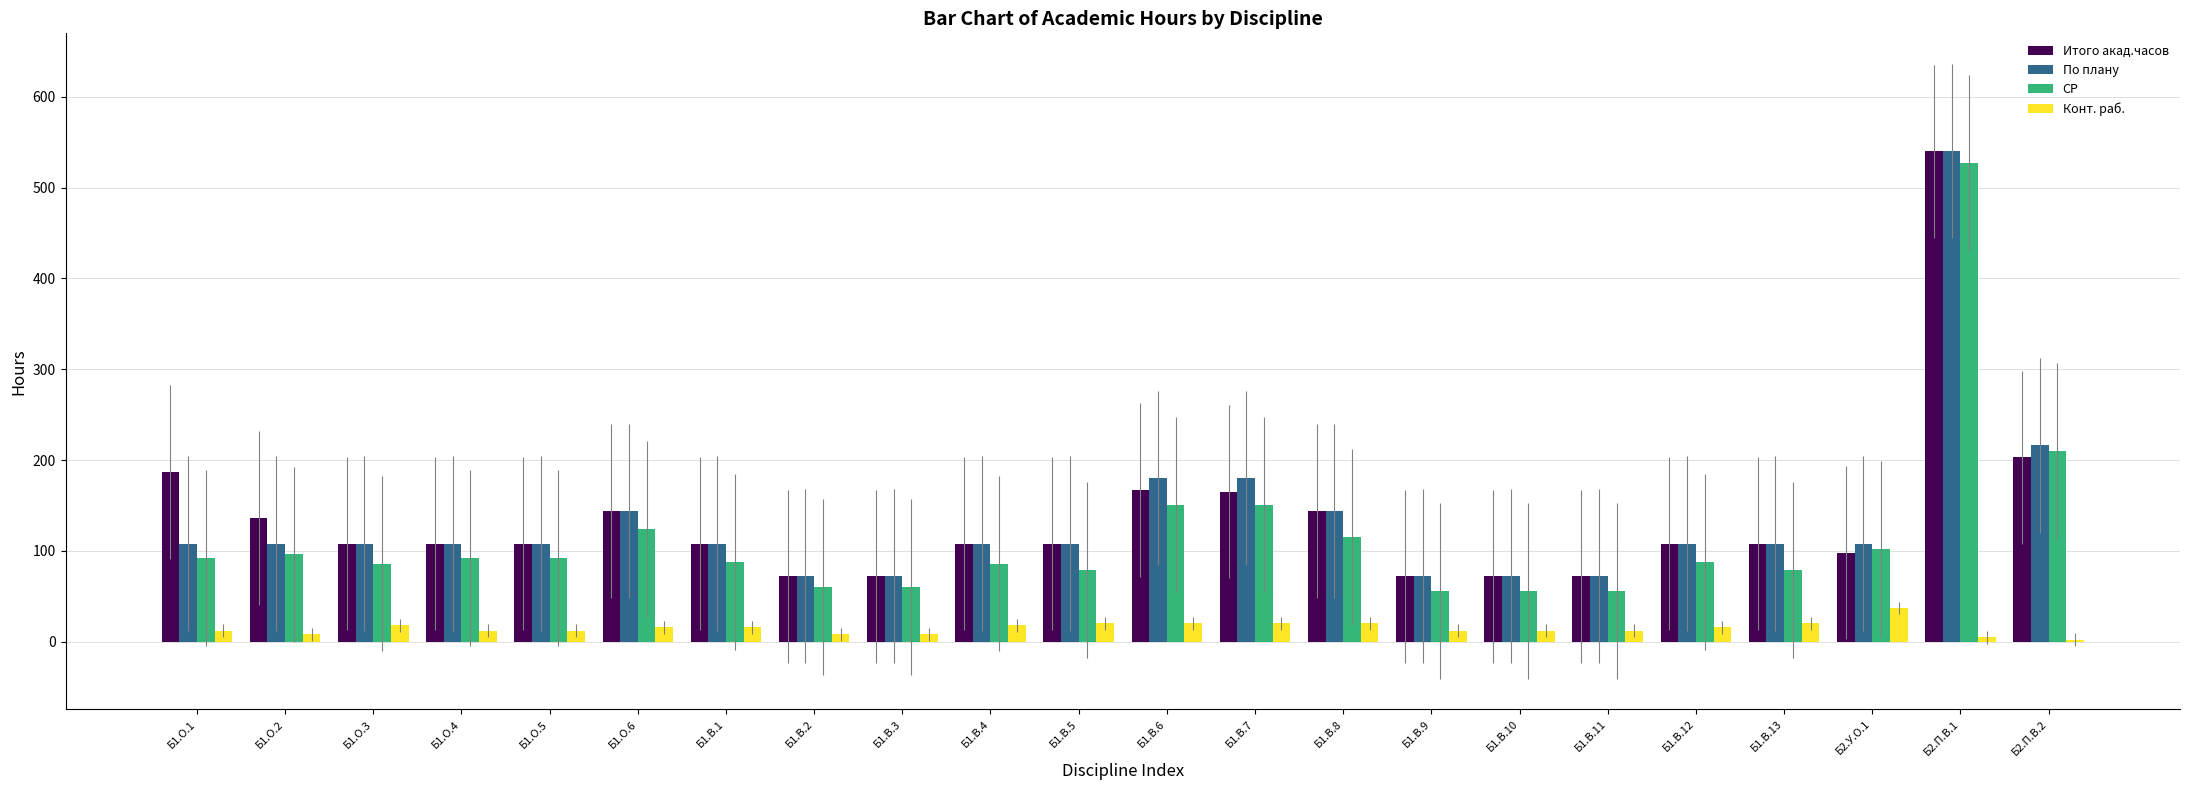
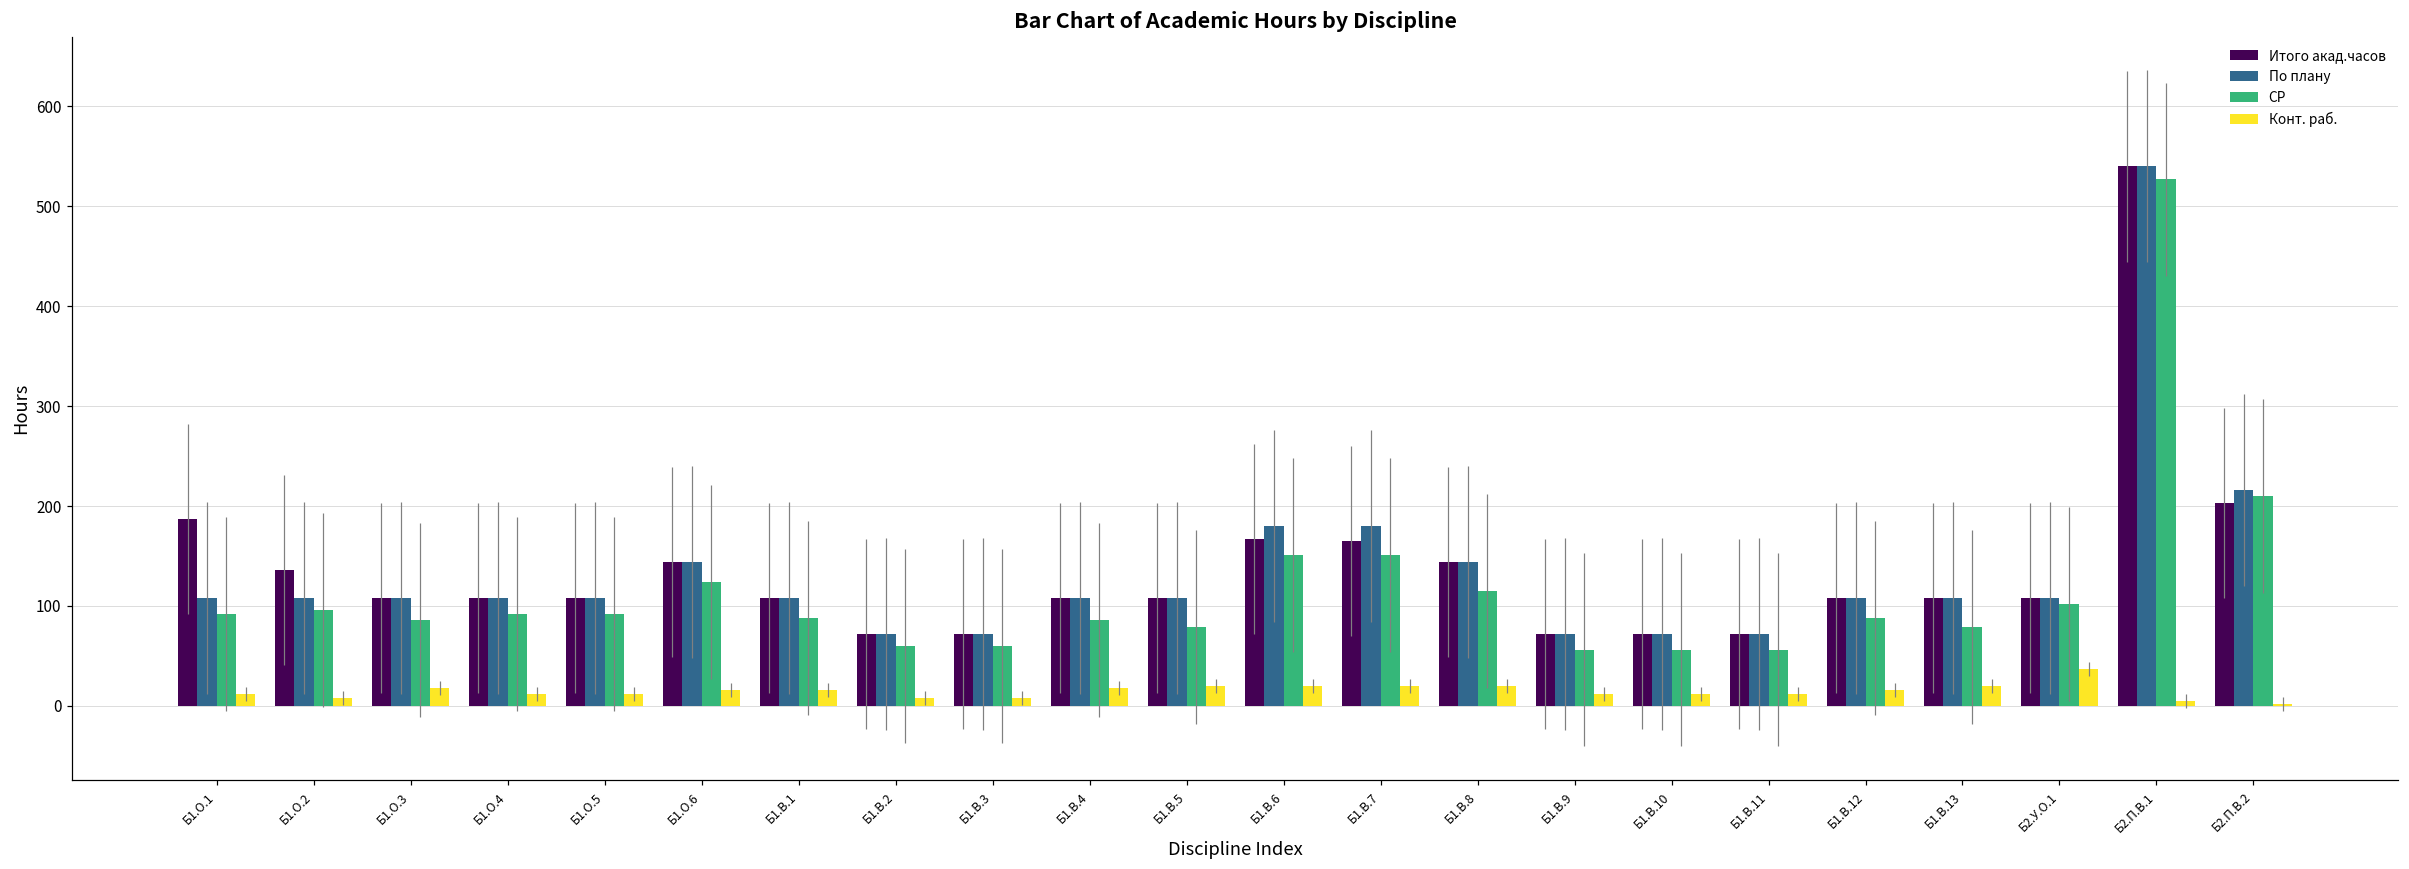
  {
    "Итого акад.часов": {
      "Б1.О.1": 190,
      "Б1.О.2": 140,
      "Б1.О.3": 110,
      "Б1.О.4": 110,
      "Б1.О.5": 110,
      "Б1.О.6": 140,
      "Б1.В.1": 110,
      "Б1.В.2": 70,
      "Б1.В.3": 70,
      "Б1.В.4": 110,
      "Б1.В.5": 110,
      "Б1.В.6": 170,
      "Б1.В.7": 170,
      "Б1.В.8": 140,
      "Б1.В.9": 70,
      "Б1.В.10": 70,
      "Б1.В.11": 70,
      "Б1.В.12": 110,
      "Б1.В.13": 110,
-     "Б2.У.О.1": 100,
+     "Б2.У.О.1": 110,
      "Б2.П.В.1": 540,
      "Б2.П.В.2": 200
    },
    "По плану": {
      "Б1.О.1": 110,
      "Б1.О.2": 110,
      "Б1.О.3": 110,
      "Б1.О.4": 110,
      "Б1.О.5": 110,
      "Б1.О.6": 140,
      "Б1.В.1": 110,
      "Б1.В.2": 70,
      "Б1.В.3": 70,
      "Б1.В.4": 110,
      "Б1.В.5": 110,
      "Б1.В.6": 180,
      "Б1.В.7": 180,
      "Б1.В.8": 140,
      "Б1.В.9": 70,
      "Б1.В.10": 70,
      "Б1.В.11": 70,
      "Б1.В.12": 110,
      "Б1.В.13": 110,
      "Б2.У.О.1": 110,
      "Б2.П.В.1": 540,
      "Б2.П.В.2": 220
    },
    "СР": {
      "Б1.О.1": 90,
      "Б1.О.2": 100,
      "Б1.О.3": 90,
      "Б1.О.4": 90,
      "Б1.О.5": 90,
      "Б1.О.6": 120,
      "Б1.В.1": 90,
      "Б1.В.2": 60,
      "Б1.В.3": 60,
      "Б1.В.4": 90,
      "Б1.В.5": 80,
      "Б1.В.6": 150,
      "Б1.В.7": 150,
      "Б1.В.8": 120,
      "Б1.В.9": 60,
      "Б1.В.10": 60,
      "Б1.В.11": 60,
      "Б1.В.12": 90,
      "Б1.В.13": 80,
      "Б2.У.О.1": 100,
      "Б2.П.В.1": 530,
      "Б2.П.В.2": 210
    },
    "Конт. раб.": {
      "Б1.О.1": 10,
      "Б1.О.2": 10,
      "Б1.О.3": 20,
      "Б1.О.4": 10,
      "Б1.О.5": 10,
      "Б1.О.6": 20,
      "Б1.В.1": 20,
      "Б1.В.2": 10,
      "Б1.В.3": 10,
      "Б1.В.4": 20,
      "Б1.В.5": 20,
      "Б1.В.6": 20,
      "Б1.В.7": 20,
      "Б1.В.8": 20,
      "Б1.В.9": 10,
      "Б1.В.10": 10,
      "Б1.В.11": 10,
      "Б1.В.12": 20,
      "Б1.В.13": 20,
      "Б2.У.О.1": 40,
      "Б2.П.В.1": 10
    }
  }
